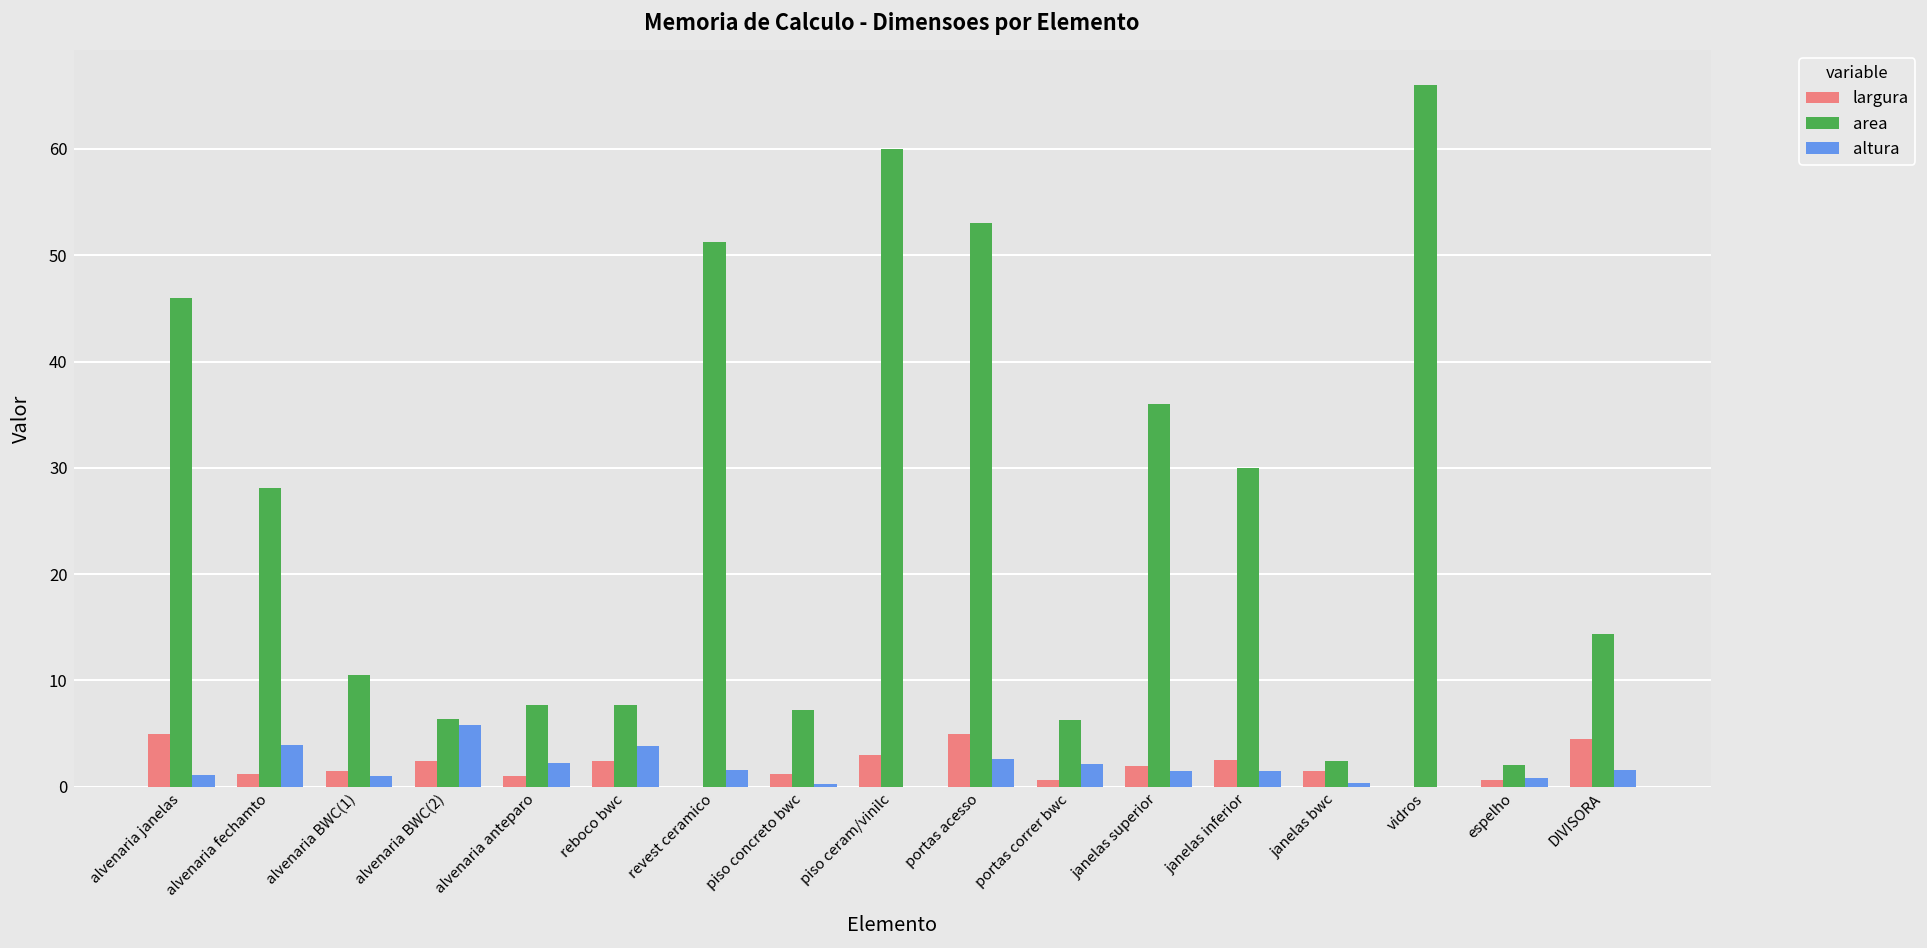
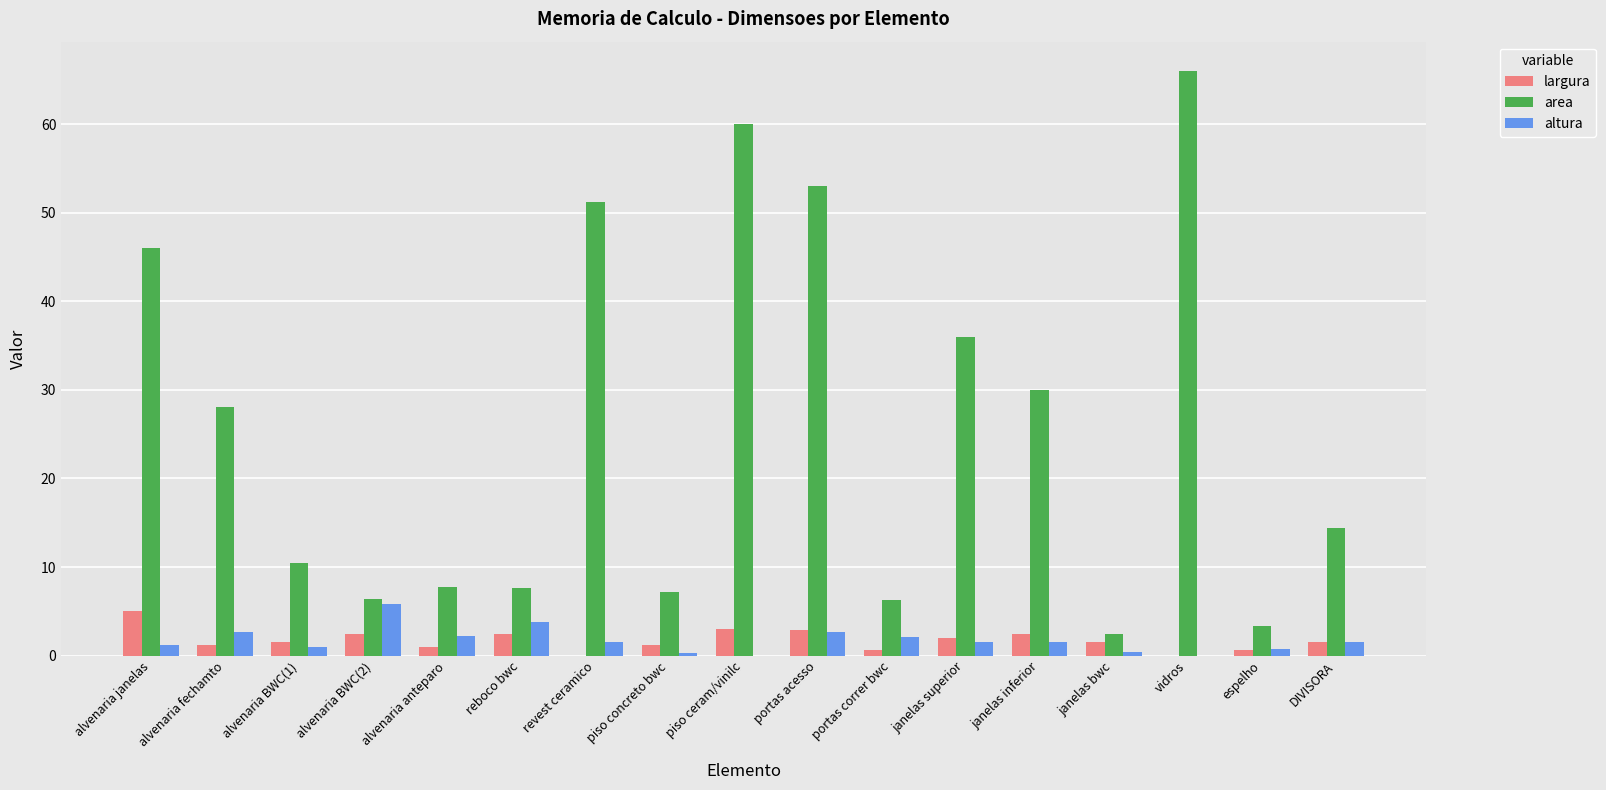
  {
    "largura": {
      "alvenaria janelas": 5,
      "alvenaria fechamto": 1,
      "alvenaria BWC(1)": 2,
      "alvenaria BWC(2)": 2,
      "alvenaria anteparo": 1,
      "reboco bwc": 2,
      "revest ceramico": 0,
      "piso concreto bwc": 1,
      "piso ceram/vinilc": 3,
-     "portas acesso": 5,
+     "portas acesso": 3,
      "portas correr bwc": 1,
      "janelas superior": 2,
      "janelas inferior": 3,
      "janelas bwc": 2,
      "vidros": 0,
      "espelho": 1,
-     "DIVISORA": 5
+     "DIVISORA": 2
    },
    "area": {
      "alvenaria janelas": 46,
      "alvenaria fechamto": 28,
      "alvenaria BWC(1)": 11,
      "alvenaria BWC(2)": 6,
      "alvenaria anteparo": 8,
      "reboco bwc": 8,
      "revest ceramico": 51,
      "piso concreto bwc": 7,
      "piso ceram/vinilc": 60,
      "portas acesso": 53,
      "portas correr bwc": 6,
      "janelas superior": 36,
      "janelas inferior": 30,
      "janelas bwc": 2,
      "vidros": 66,
-     "espelho": 2,
+     "espelho": 3,
      "DIVISORA": 14
    },
    "altura": {
      "alvenaria janelas": 1,
-     "alvenaria fechamto": 4,
+     "alvenaria fechamto": 3,
      "alvenaria BWC(1)": 1,
      "alvenaria BWC(2)": 6,
      "alvenaria anteparo": 2,
      "reboco bwc": 4,
      "revest ceramico": 2,
      "piso concreto bwc": 0,
      "piso ceram/vinilc": 0,
      "portas acesso": 3,
      "portas correr bwc": 2,
      "janelas superior": 2,
      "janelas inferior": 2,
      "janelas bwc": 0,
      "vidros": 0,
      "espelho": 1,
      "DIVISORA": 2
    }
  }
